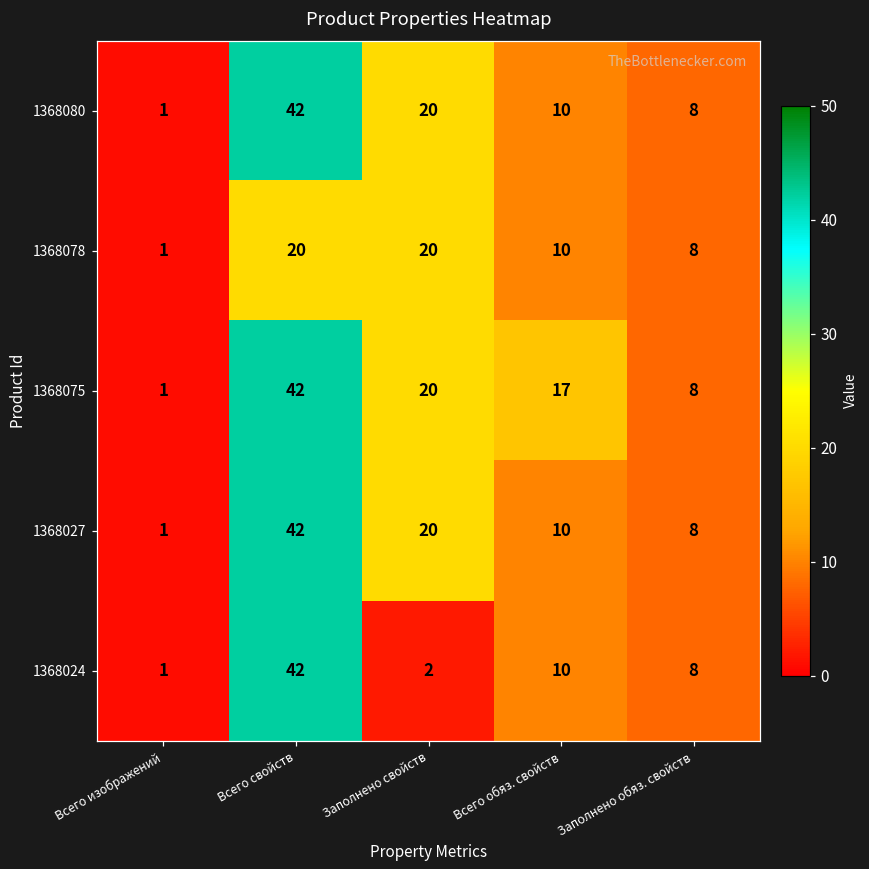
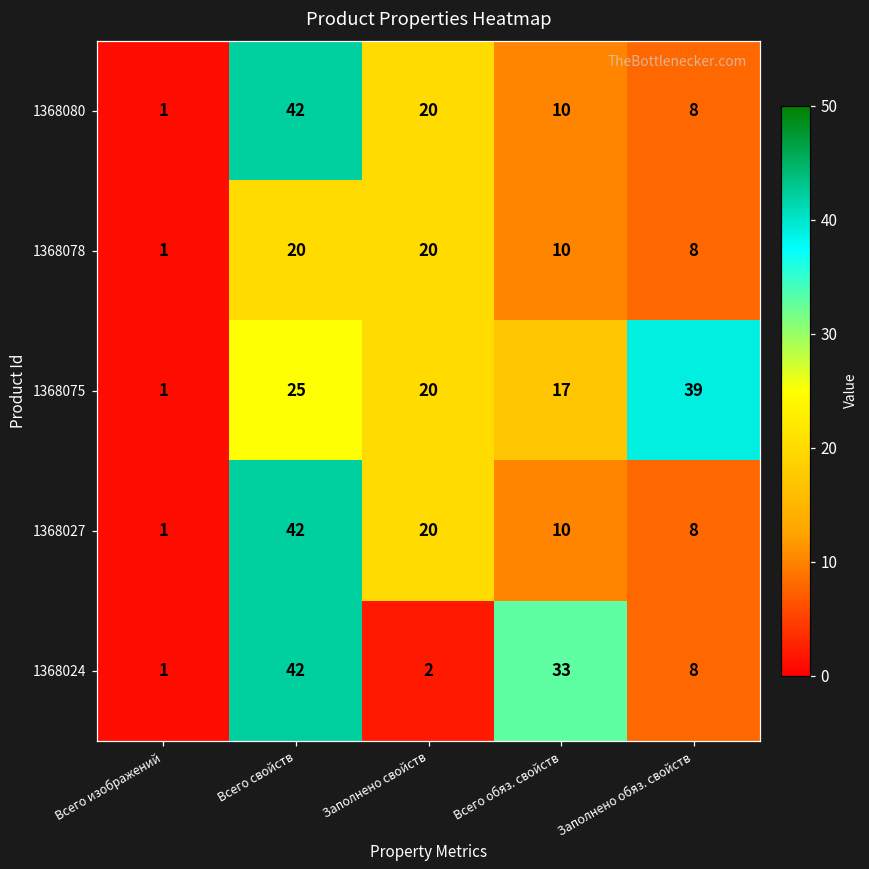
  {
    "1368080": {
      "Всего изображений": 1,
      "Всего свойств": 42,
      "Заполнено свойств": 20,
      "Всего обяз. свойств": 10
    },
    "1368078": {
      "Всего изображений": 1,
      "Всего свойств": 20,
      "Заполнено свойств": 20,
      "Всего обяз. свойств": 10,
      "Заполнено обяз. свойств": 8
    },
    "1368075": {
      "Всего изображений": 1,
-     "Всего свойств": 42,
+     "Всего свойств": 25,
      "Заполнено свойств": 20,
      "Всего обяз. свойств": 17,
-     "Заполнено обяз. свойств": 8
+     "Заполнено обяз. свойств": 39
    },
    "1368027": {
      "Всего изображений": 1,
      "Всего свойств": 42,
      "Заполнено свойств": 20,
      "Всего обяз. свойств": 10,
      "Заполнено обяз. свойств": 8
    },
    "1368024": {
      "Всего изображений": 1,
      "Всего свойств": 42,
      "Заполнено свойств": 2,
-     "Всего обяз. свойств": 10,
+     "Всего обяз. свойств": 33,
      "Заполнено обяз. свойств": 8
    }
  }
